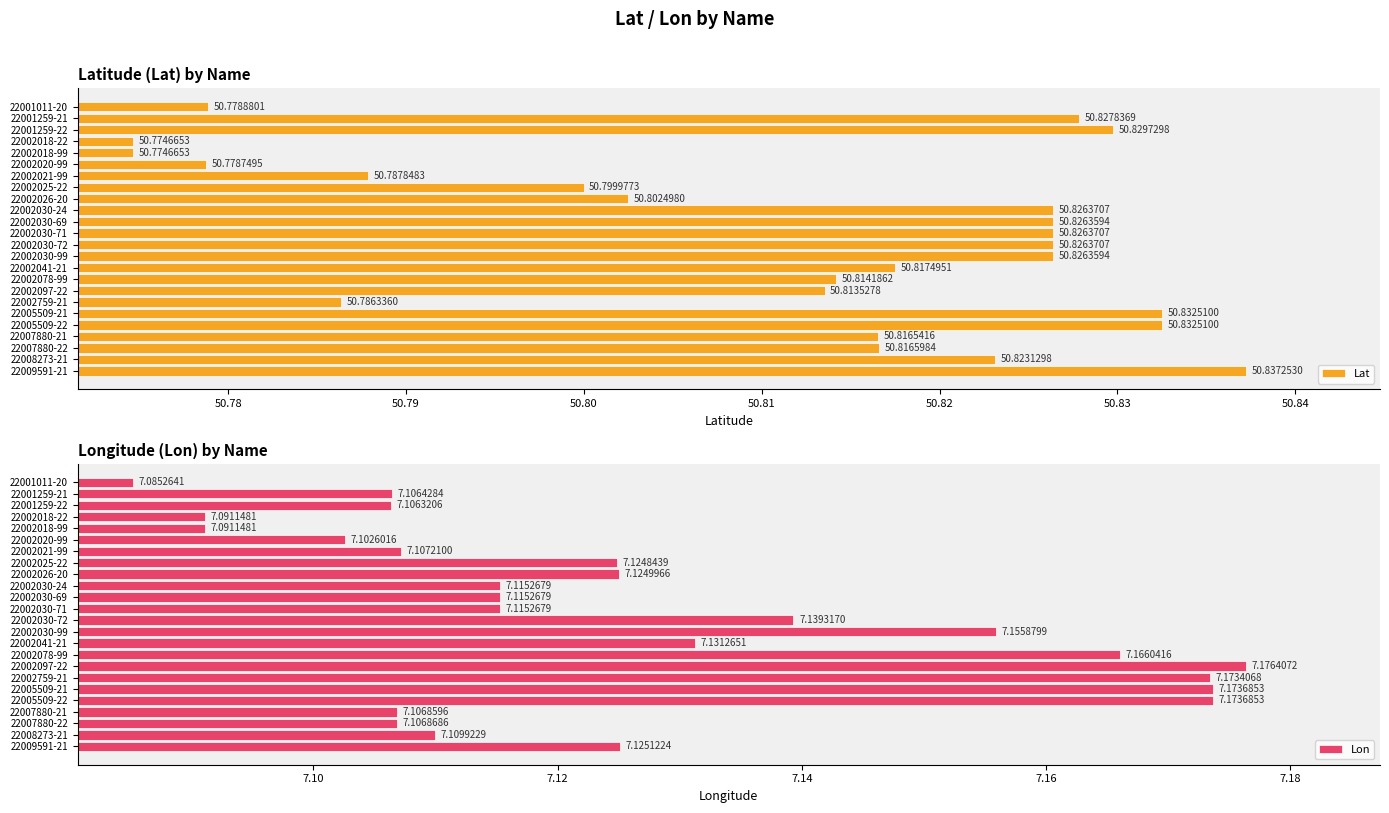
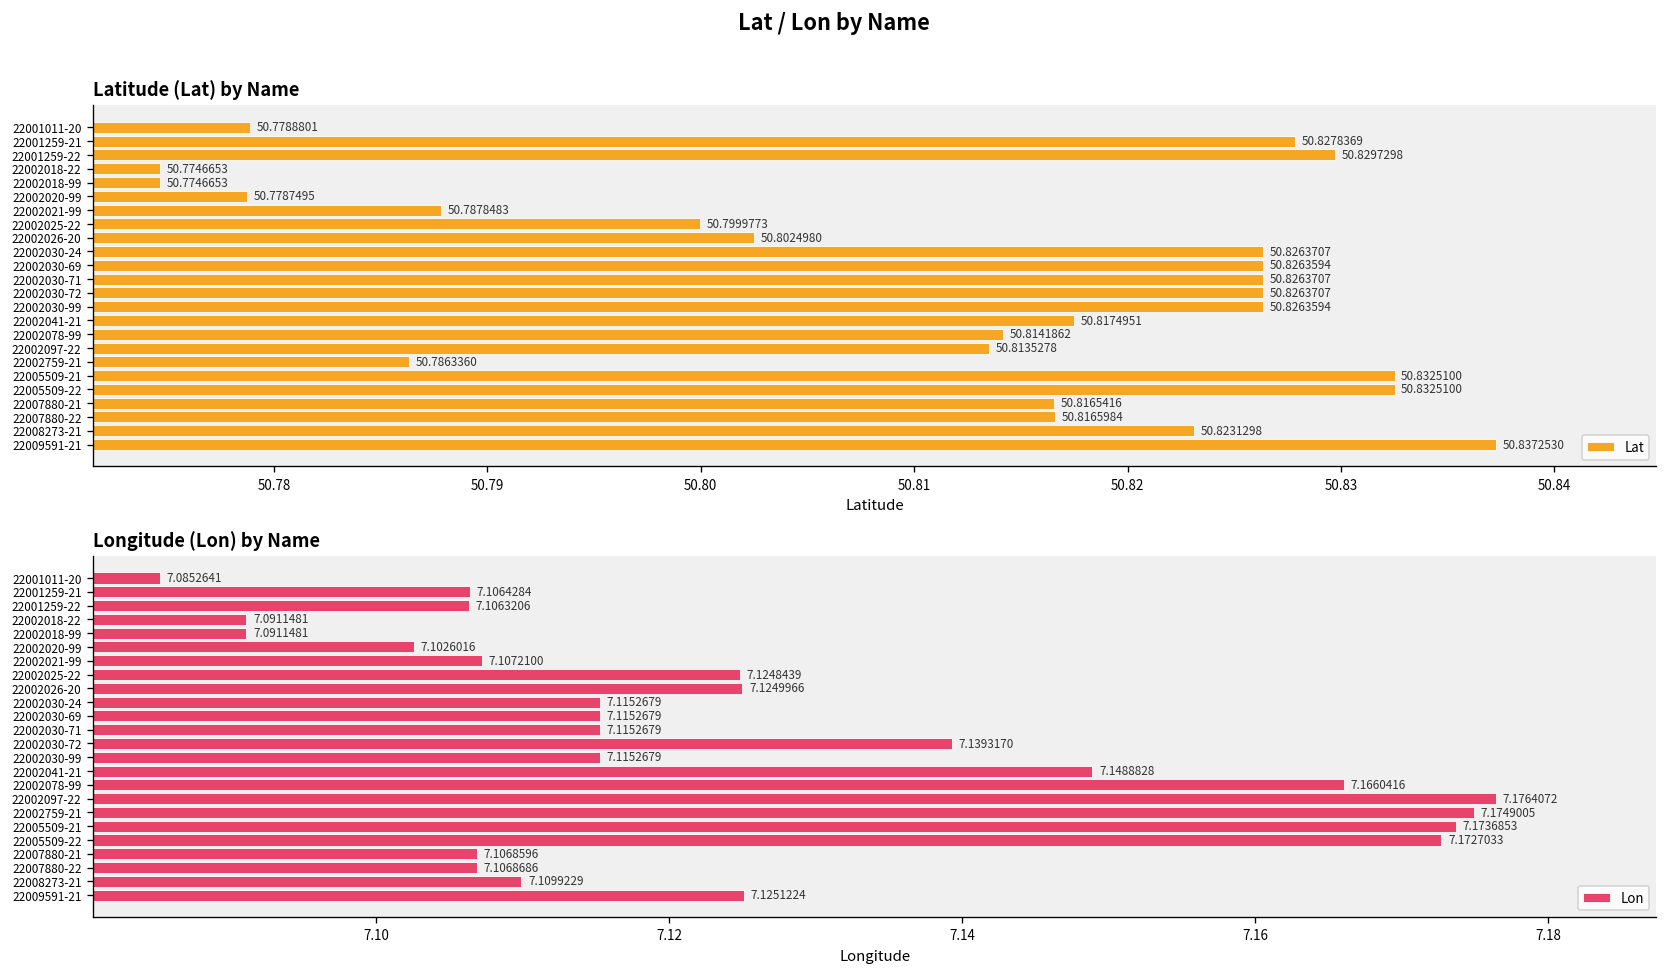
  {
    "Latitude (Lat) by Name": {
      "22001011-20": 50.7788801,
      "22001259-21": 50.8278369,
      "22001259-22": 50.8297298,
      "22002018-22": 50.7746653,
      "22002018-99": 50.7746653,
      "22002020-99": 50.7787495,
      "22002021-99": 50.7878483,
      "22002025-22": 50.7999773,
      "22002026-20": 50.8024980,
      "22002030-24": 50.8263707,
      "22002030-69": 50.8263594,
      "22002030-71": 50.8263707,
      "22002030-72": 50.8263707,
      "22002030-99": 50.8263594,
      "22002041-21": 50.8174951,
      "22002078-99": 50.8141862,
      "22002097-22": 50.8135278,
      "22002759-21": 50.7863360,
      "22005509-21": 50.8325100,
      "22005509-22": 50.8325100,
      "22007880-21": 50.8165416,
      "22007880-22": 50.8165984,
      "22008273-21": 50.8231298,
      "22009591-21": 50.8372530
    },
    "Longitude (Lon) by Name": {
      "22001011-20": 7.0852641,
      "22001259-21": 7.1064284,
      "22001259-22": 7.1063206,
      "22002018-22": 7.0911481,
      "22002018-99": 7.0911481,
      "22002020-99": 7.1026016,
      "22002021-99": 7.1072100,
      "22002025-22": 7.1248439,
      "22002026-20": 7.1249966,
      "22002030-24": 7.1152679,
      "22002030-69": 7.1152679,
      "22002030-71": 7.1152679,
      "22002030-72": 7.1393170,
-     "22002030-99": 7.1558799,
-     "22002041-21": 7.1312651,
+     "22002030-99": 7.1152679,
+     "22002041-21": 7.1488828,
      "22002078-99": 7.1660416,
      "22002097-22": 7.1764072,
-     "22002759-21": 7.1734068,
+     "22002759-21": 7.1749005,
      "22005509-21": 7.1736853,
-     "22005509-22": 7.1736853,
+     "22005509-22": 7.1727033,
      "22007880-21": 7.1068596,
      "22007880-22": 7.1068686,
      "22008273-21": 7.1099229,
      "22009591-21": 7.1251224
    }
  }
